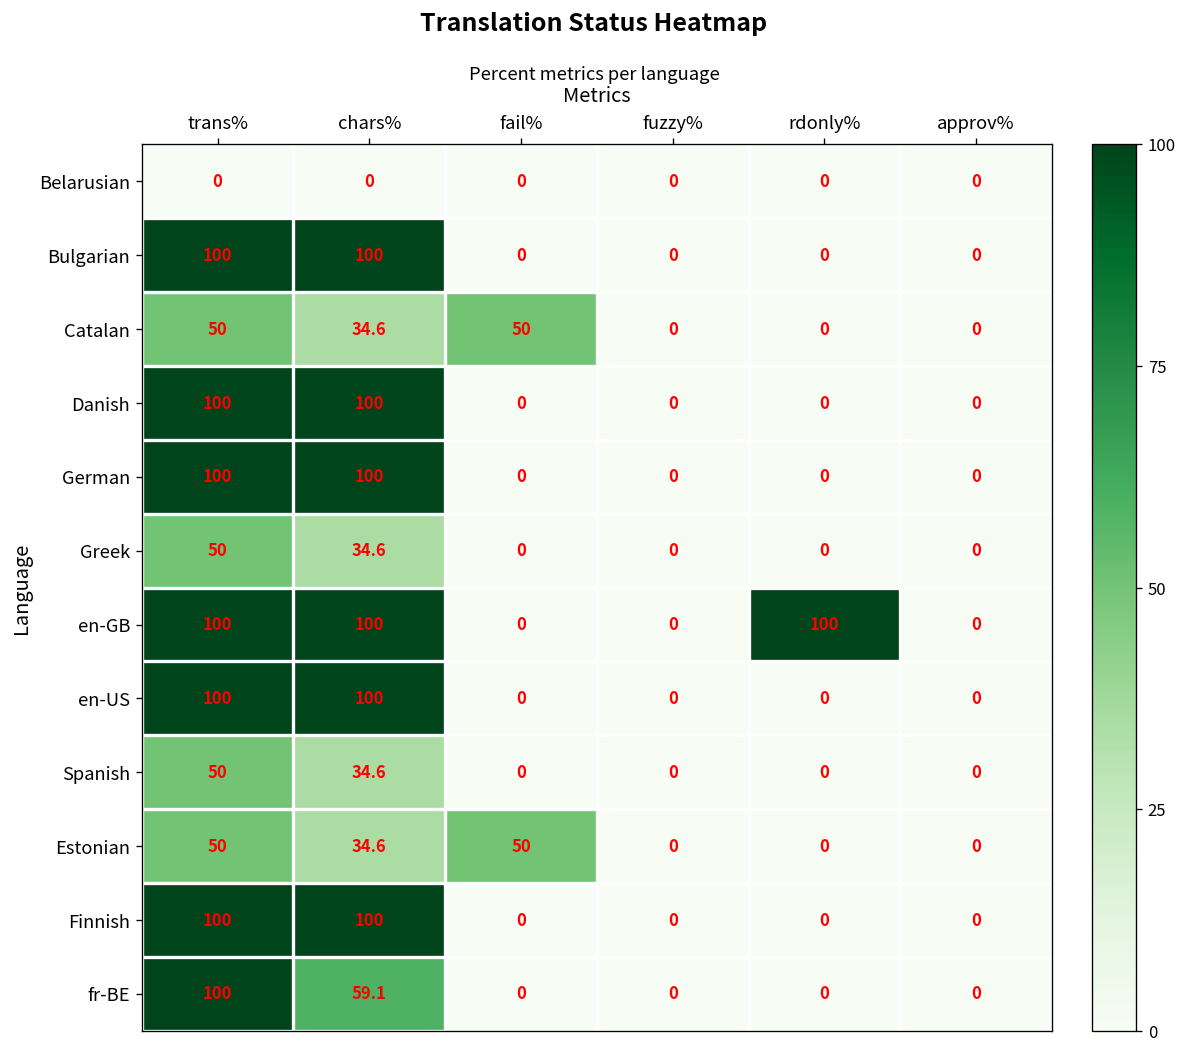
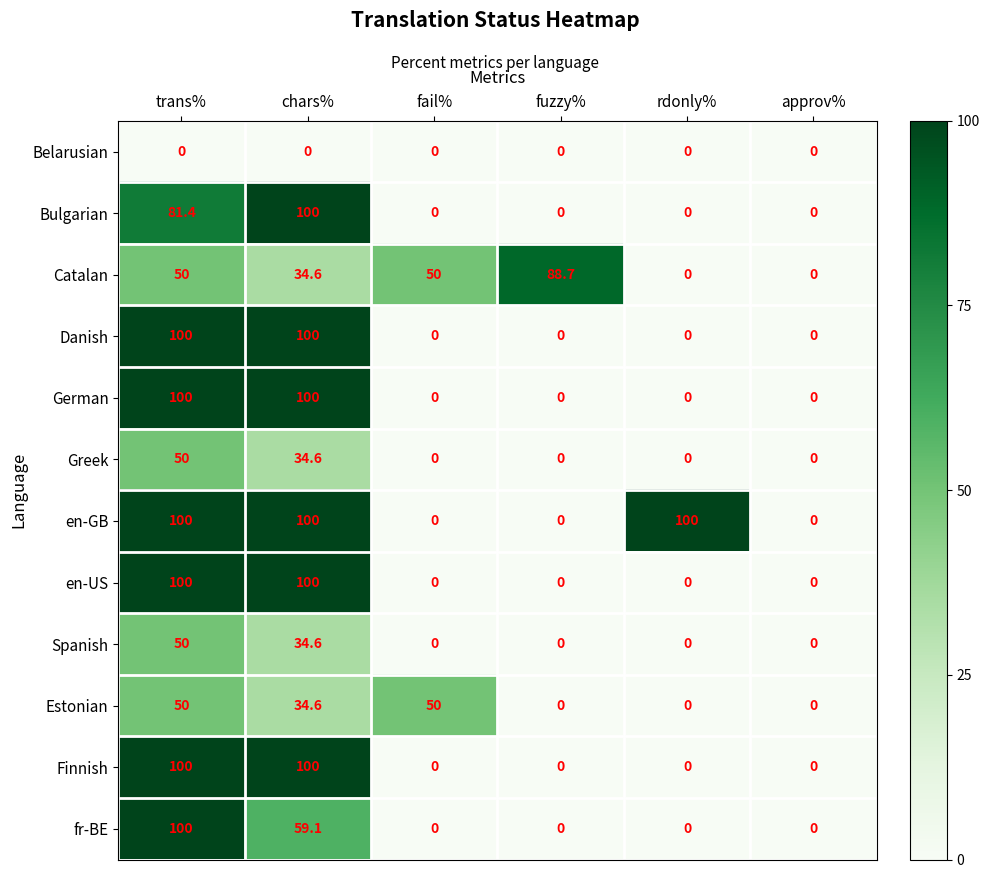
  {
    "Belarusian": {
      "trans%": 0,
      "chars%": 0,
      "fail%": 0,
      "fuzzy%": 0,
      "rdonly%": 0,
      "approv%": 0
    },
    "Bulgarian": {
-     "trans%": 100,
+     "trans%": 81.4,
      "chars%": 100,
      "fail%": 0,
      "fuzzy%": 0,
      "rdonly%": 0,
      "approv%": 0
    },
    "Catalan": {
      "trans%": 50,
      "chars%": 34.6,
      "fail%": 50,
-     "fuzzy%": 0,
+     "fuzzy%": 88.7,
      "rdonly%": 0,
      "approv%": 0
    },
    "Danish": {
      "trans%": 100,
      "chars%": 100,
      "fail%": 0,
      "fuzzy%": 0,
      "rdonly%": 0,
      "approv%": 0
    },
    "German": {
      "trans%": 100,
      "chars%": 100,
      "fail%": 0,
      "fuzzy%": 0,
      "rdonly%": 0,
      "approv%": 0
    },
    "Greek": {
      "trans%": 50,
      "chars%": 34.6,
      "fail%": 0,
      "fuzzy%": 0,
      "rdonly%": 0,
      "approv%": 0
    },
    "en-GB": {
      "trans%": 100,
      "chars%": 100,
      "fail%": 0,
      "fuzzy%": 0,
      "rdonly%": 100,
      "approv%": 0
    },
    "en-US": {
      "trans%": 100,
      "chars%": 100,
      "fail%": 0,
      "fuzzy%": 0,
      "rdonly%": 0,
      "approv%": 0
    },
    "Spanish": {
      "trans%": 50,
      "chars%": 34.6,
      "fail%": 0,
      "fuzzy%": 0,
      "rdonly%": 0,
      "approv%": 0
    },
    "Estonian": {
      "trans%": 50,
      "chars%": 34.6,
      "fail%": 50,
      "fuzzy%": 0,
      "rdonly%": 0,
      "approv%": 0
    },
    "Finnish": {
      "trans%": 100,
      "chars%": 100,
      "fail%": 0,
      "fuzzy%": 0,
      "rdonly%": 0,
      "approv%": 0
    },
    "fr-BE": {
      "trans%": 100,
      "chars%": 59.1,
      "fail%": 0,
      "fuzzy%": 0,
      "rdonly%": 0,
      "approv%": 0
    }
  }
